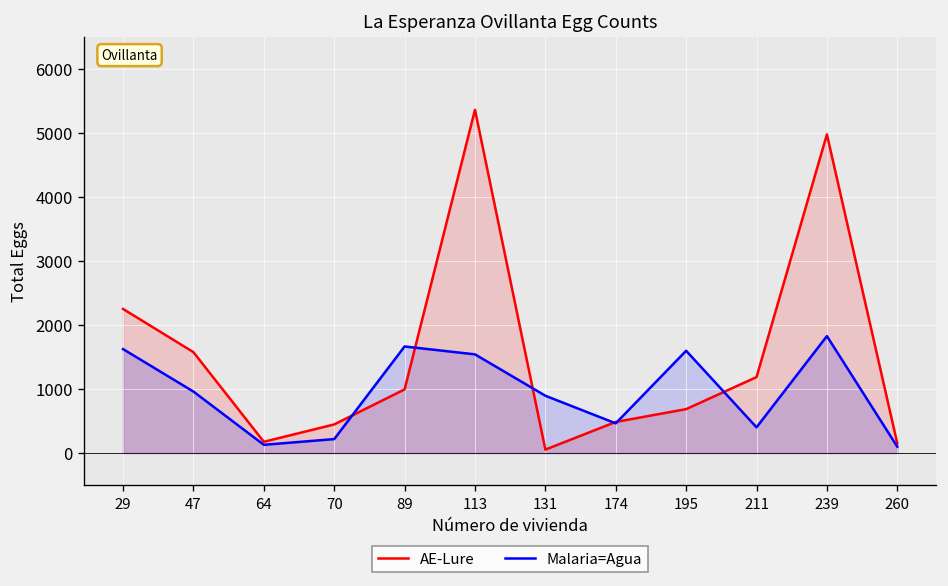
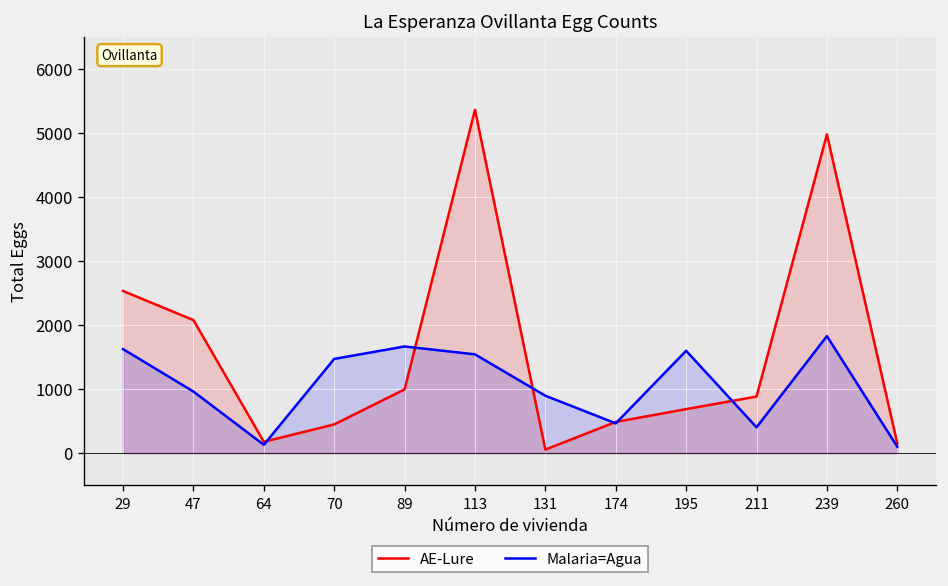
  {
    "AE-Lure": {
-     "29": 2300,
-     "47": 1600,
+     "29": 2500,
+     "47": 2100,
      "70": 400,
      "89": 1000,
      "113": 5400,
      "131": 100,
      "195": 700,
-     "211": 1200,
+     "211": 900,
      "239": 5000,
      "260": 200
    },
    "Malaria=Agua": {
      "29": 1600,
      "47": 1000,
-     "70": 200,
+     "70": 1500,
      "89": 1700,
      "113": 1500,
      "131": 900,
      "195": 1600,
      "211": 400,
      "239": 1800,
      "260": 100
    }
  }
